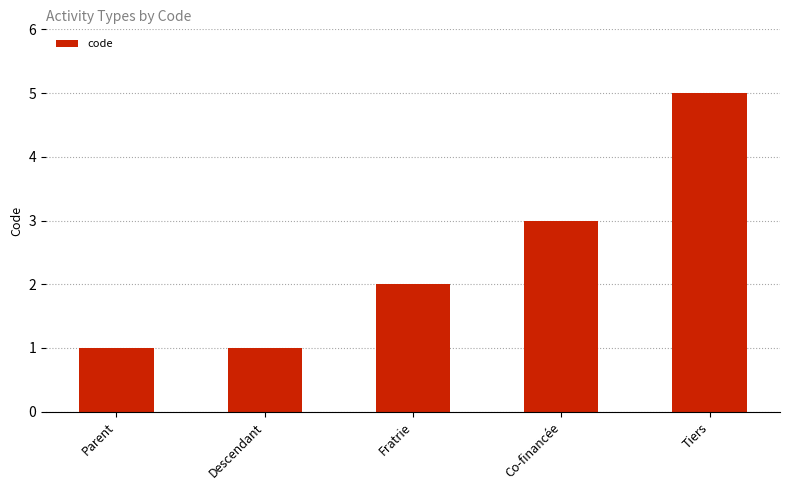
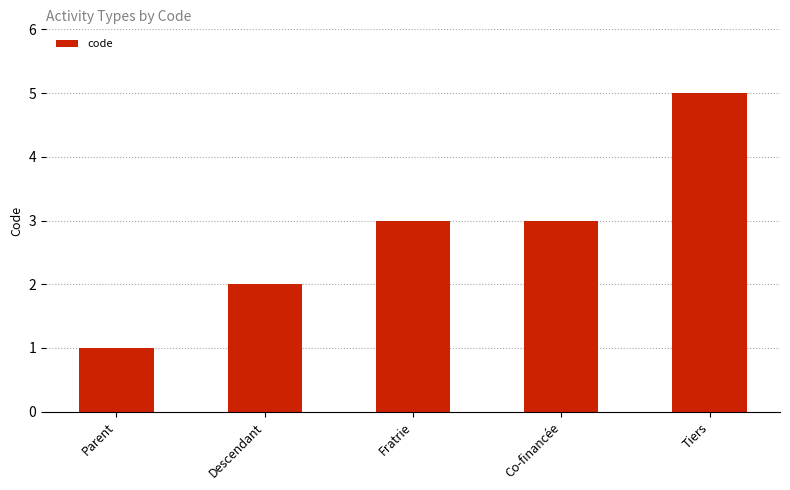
  {
    "Parent": 1,
-   "Descendant": 1,
-   "Fratrie": 2,
+   "Descendant": 2,
+   "Fratrie": 3,
    "Co-financée": 3,
    "Tiers": 5
  }
